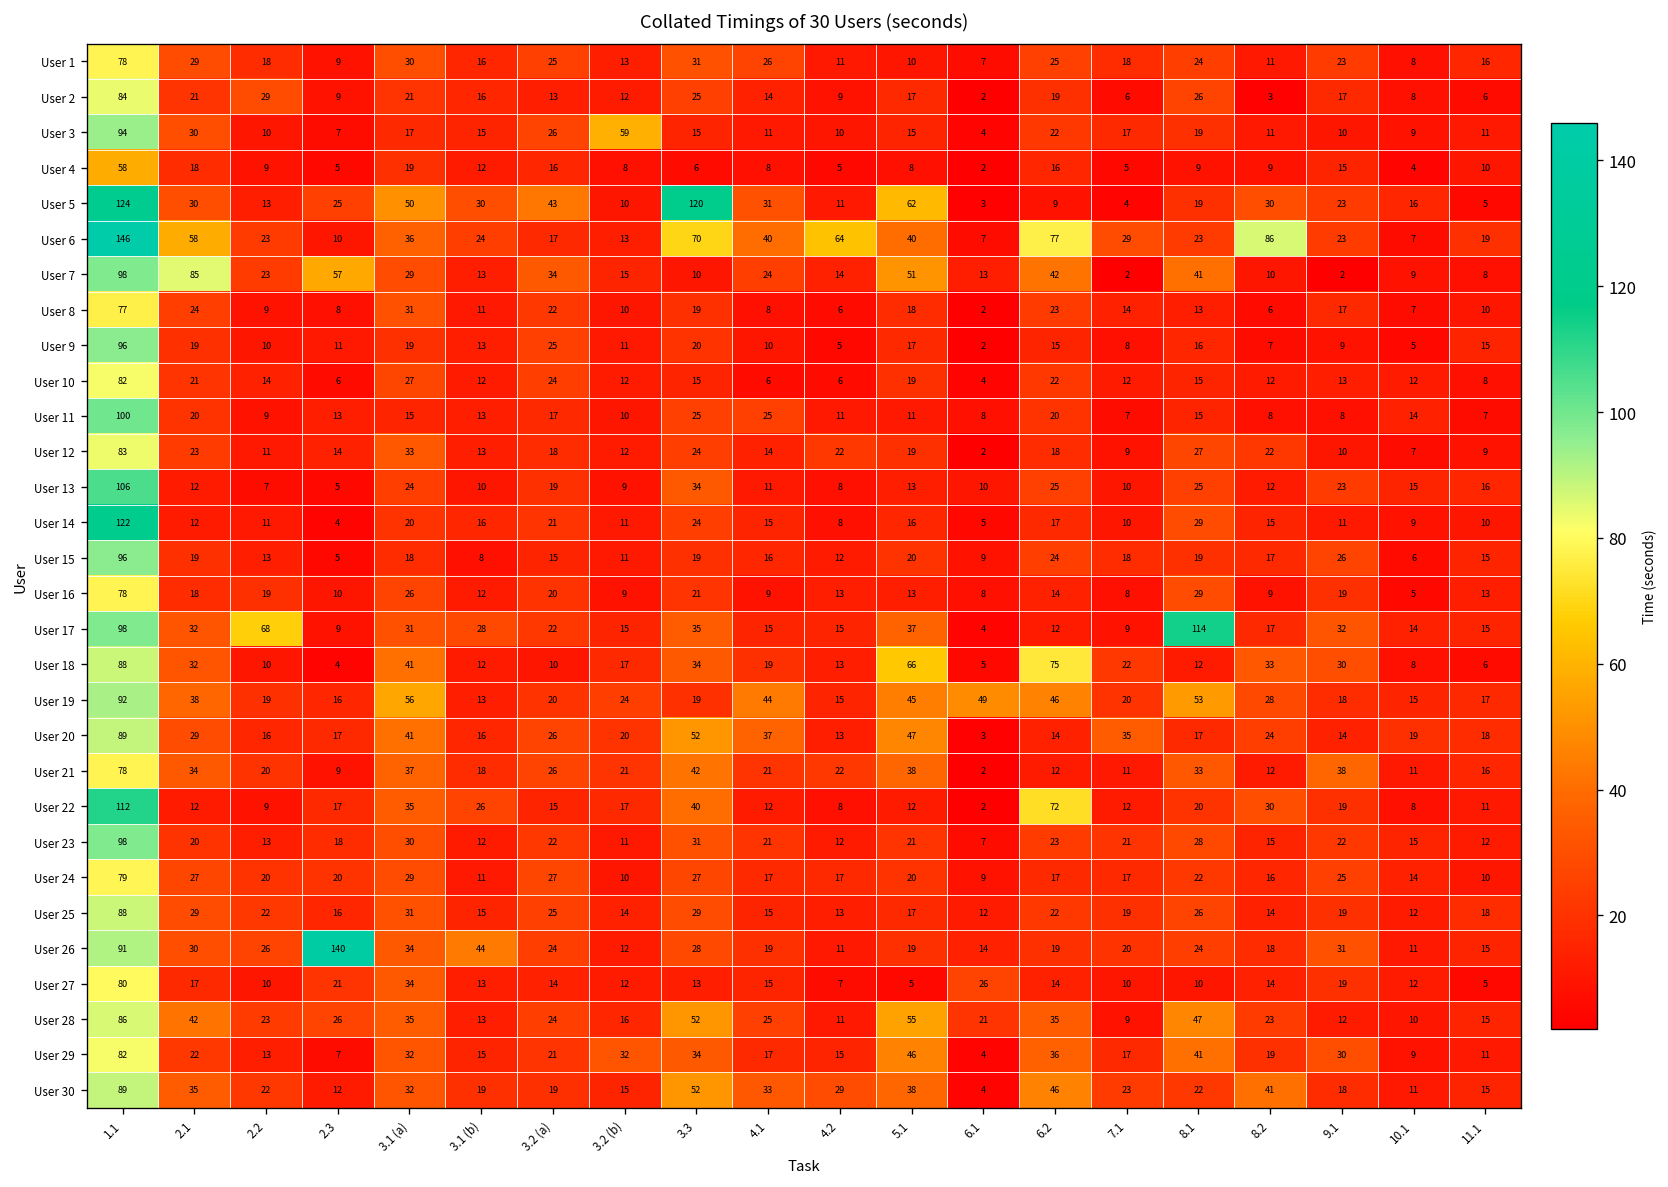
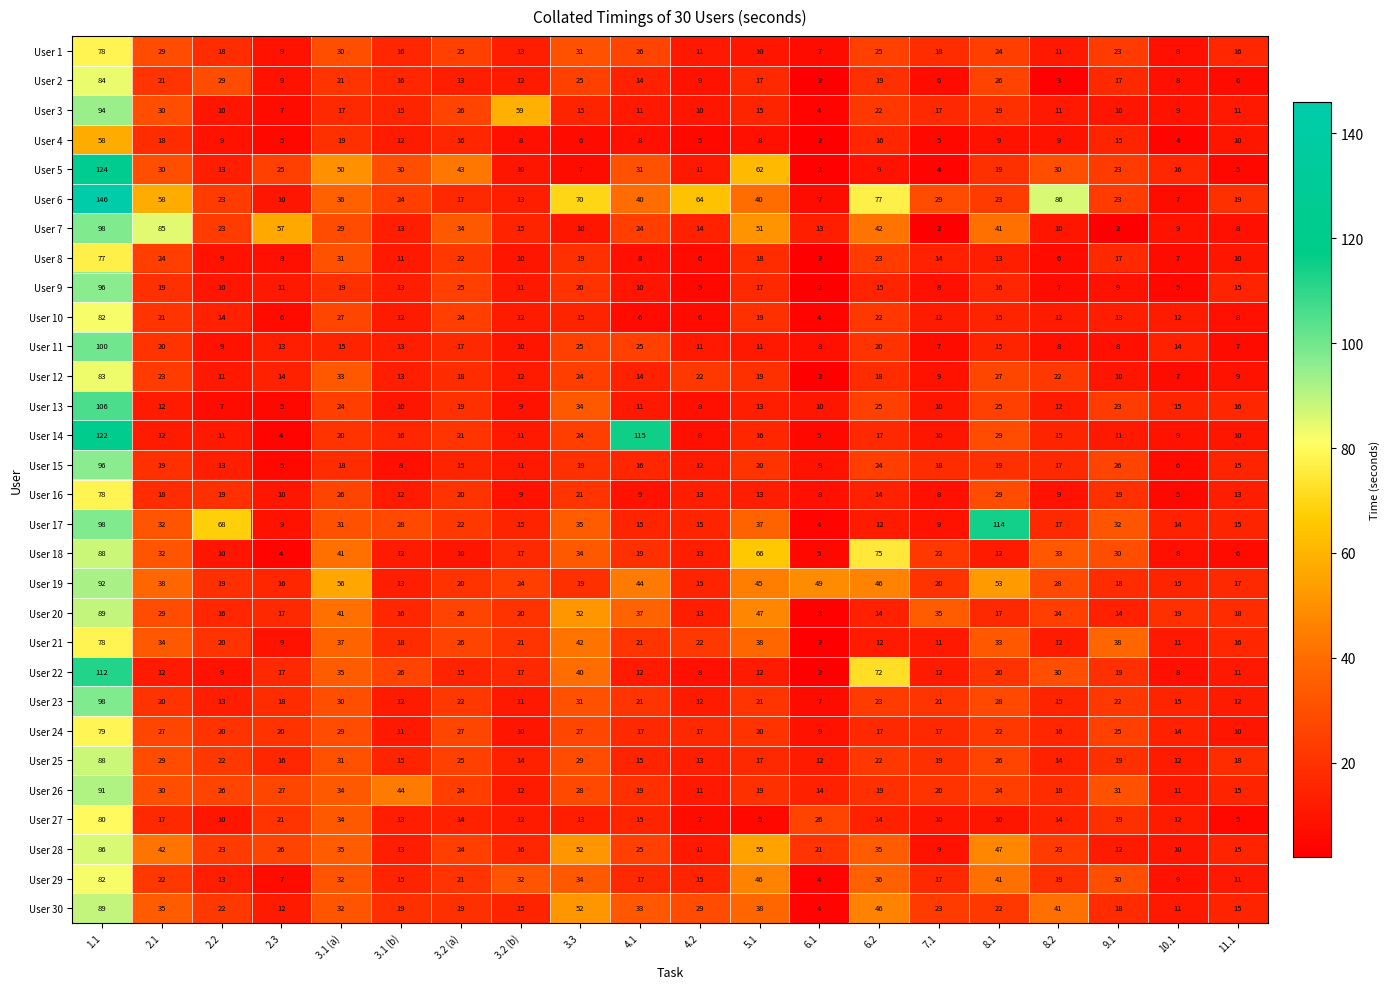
  {
    "User 5": {
      "1.1": 124,
      "2.1": 30,
      "2.2": 13,
      "2.3": 25,
      "3.1 (a)": 50,
      "3.1 (b)": 30,
      "3.2 (a)": 43,
      "3.2 (b)": 10,
-     "3.3": 120,
+     "3.3": 7,
      "4.1": 31,
      "4.2": 11,
      "5.1": 62,
      "6.1": 3,
      "6.2": 9,
      "7.1": 4,
      "8.1": 19,
      "8.2": 30,
      "9.1": 23,
      "10.1": 16,
      "11.1": 5
    },
    "User 14": {
      "1.1": 122,
      "2.1": 12,
      "2.2": 11,
      "2.3": 4,
      "3.1 (a)": 20,
      "3.1 (b)": 16,
      "3.2 (a)": 21,
      "3.2 (b)": 11,
      "3.3": 24,
-     "4.1": 15,
+     "4.1": 115,
      "4.2": 8,
      "5.1": 16,
      "6.1": 5,
      "6.2": 17,
      "7.1": 10,
      "8.1": 29,
      "8.2": 15,
      "9.1": 11,
      "10.1": 9,
      "11.1": 10
    },
    "User 26": {
      "1.1": 91,
      "2.1": 30,
      "2.2": 26,
-     "2.3": 140,
+     "2.3": 27,
      "3.1 (a)": 34,
      "3.1 (b)": 44,
      "3.2 (a)": 24,
      "3.2 (b)": 12,
      "3.3": 28,
      "4.1": 19,
      "4.2": 11,
      "5.1": 19,
      "6.1": 14,
      "6.2": 19,
      "7.1": 20,
      "8.1": 24,
      "8.2": 18,
      "9.1": 31,
      "10.1": 11,
      "11.1": 15
    }
  }
